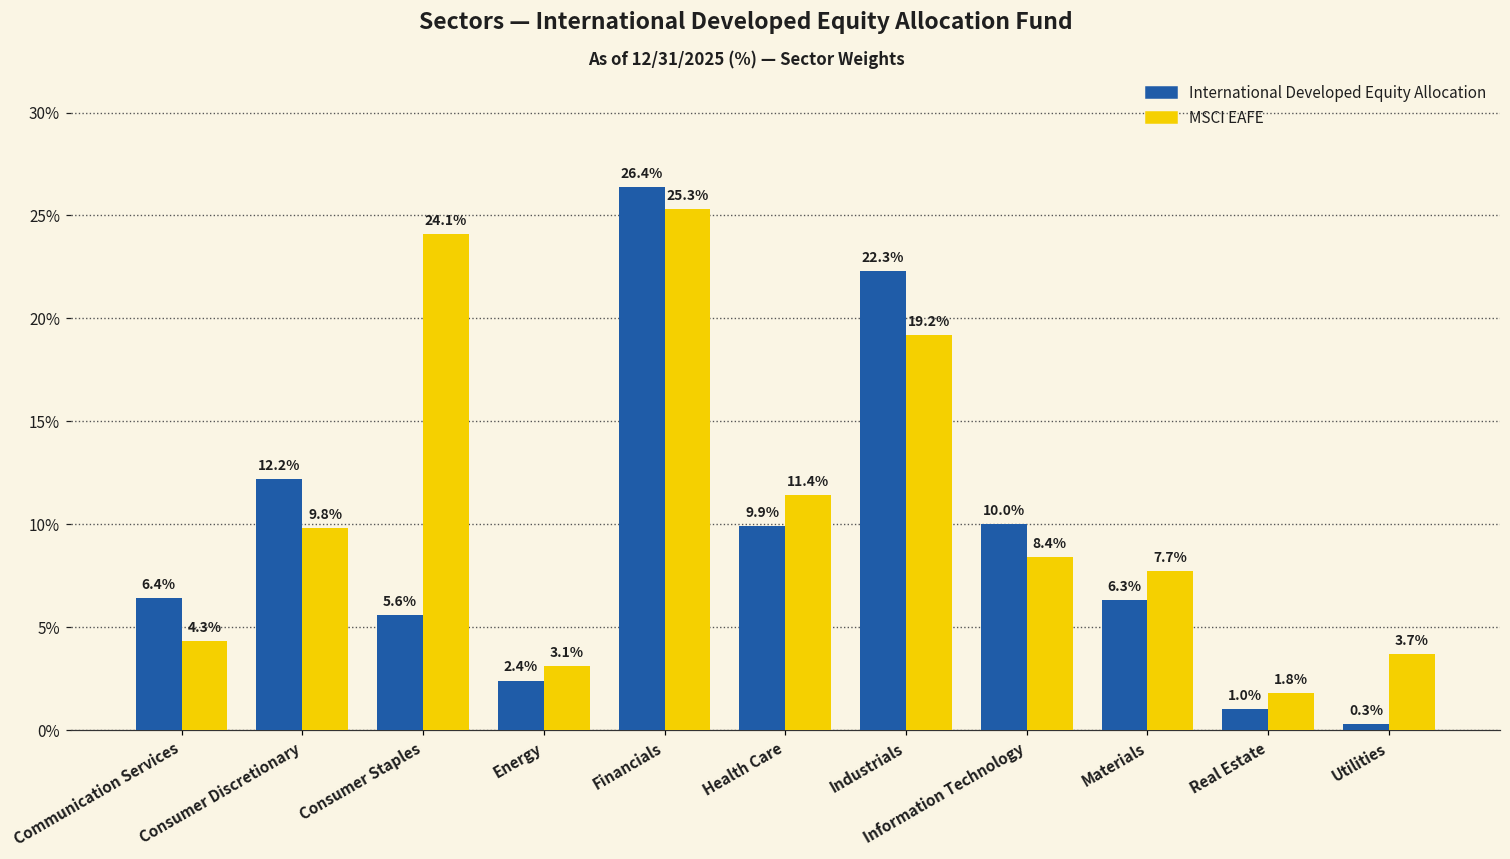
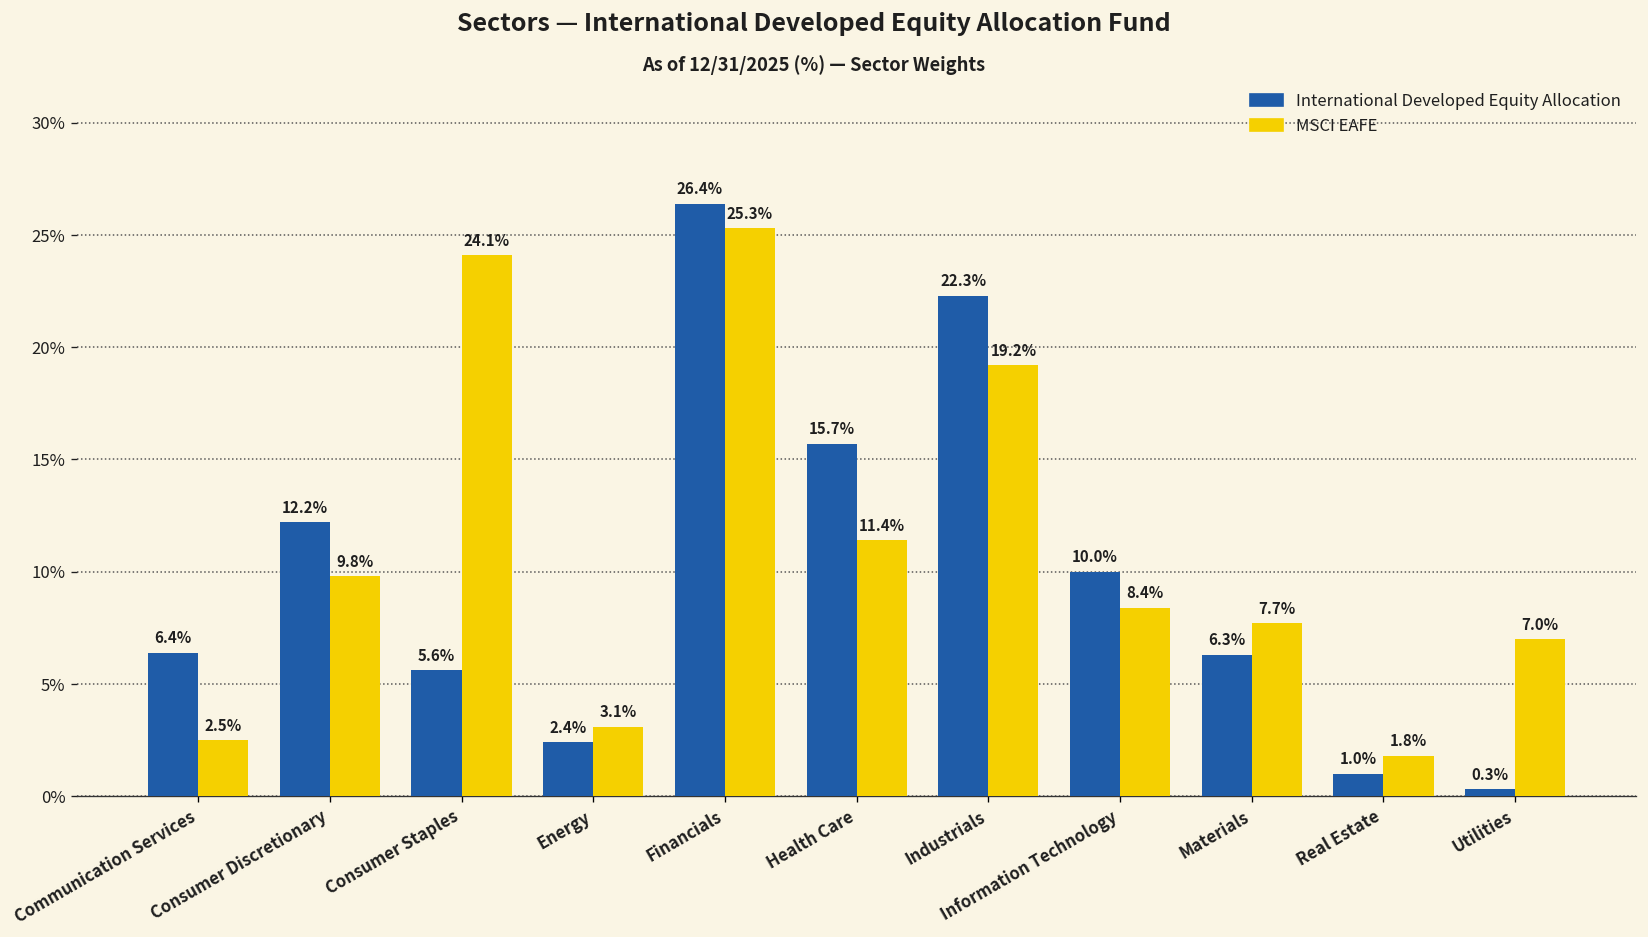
  {
    "International Developed Equity Allocation": {
      "Communication Services": "6.4%",
      "Consumer Discretionary": "12.2%",
      "Consumer Staples": "5.6%",
      "Energy": "2.4%",
      "Financials": "26.4%",
-     "Health Care": "9.9%",
+     "Health Care": "15.7%",
      "Industrials": "22.3%",
      "Information Technology": "10.0%",
      "Materials": "6.3%",
      "Real Estate": "1.0%",
      "Utilities": "0.3%"
    },
    "MSCI EAFE": {
-     "Communication Services": "4.3%",
+     "Communication Services": "2.5%",
      "Consumer Discretionary": "9.8%",
      "Consumer Staples": "24.1%",
      "Energy": "3.1%",
      "Financials": "25.3%",
      "Health Care": "11.4%",
      "Industrials": "19.2%",
      "Information Technology": "8.4%",
      "Materials": "7.7%",
      "Real Estate": "1.8%",
-     "Utilities": "3.7%"
+     "Utilities": "7.0%"
    }
  }
